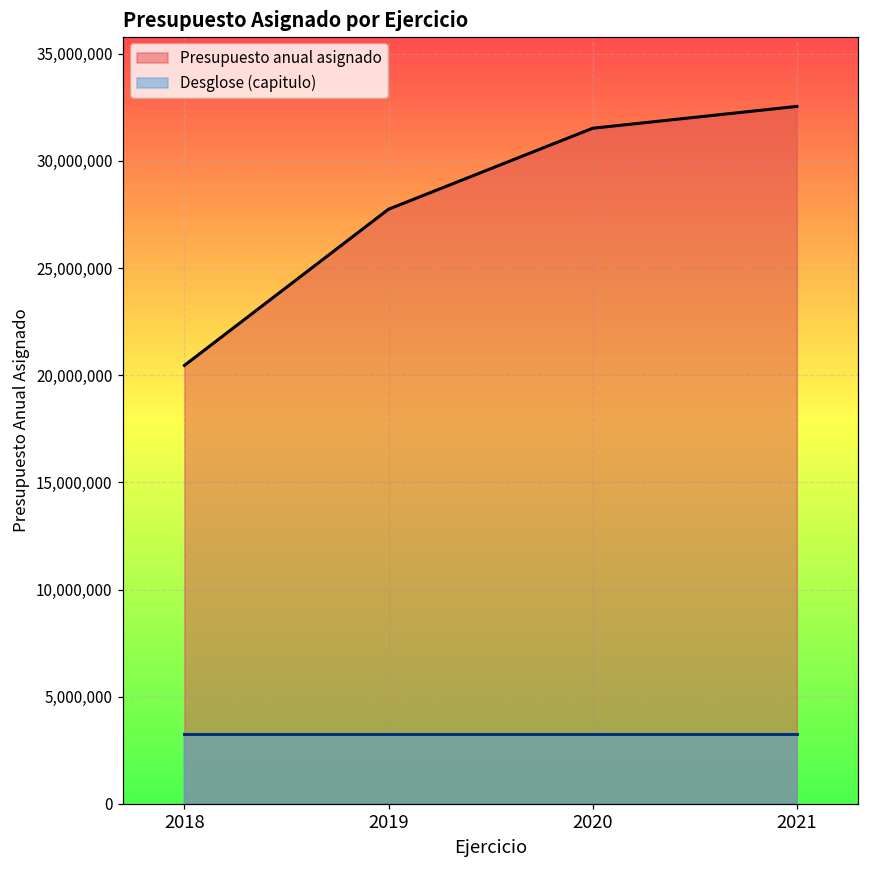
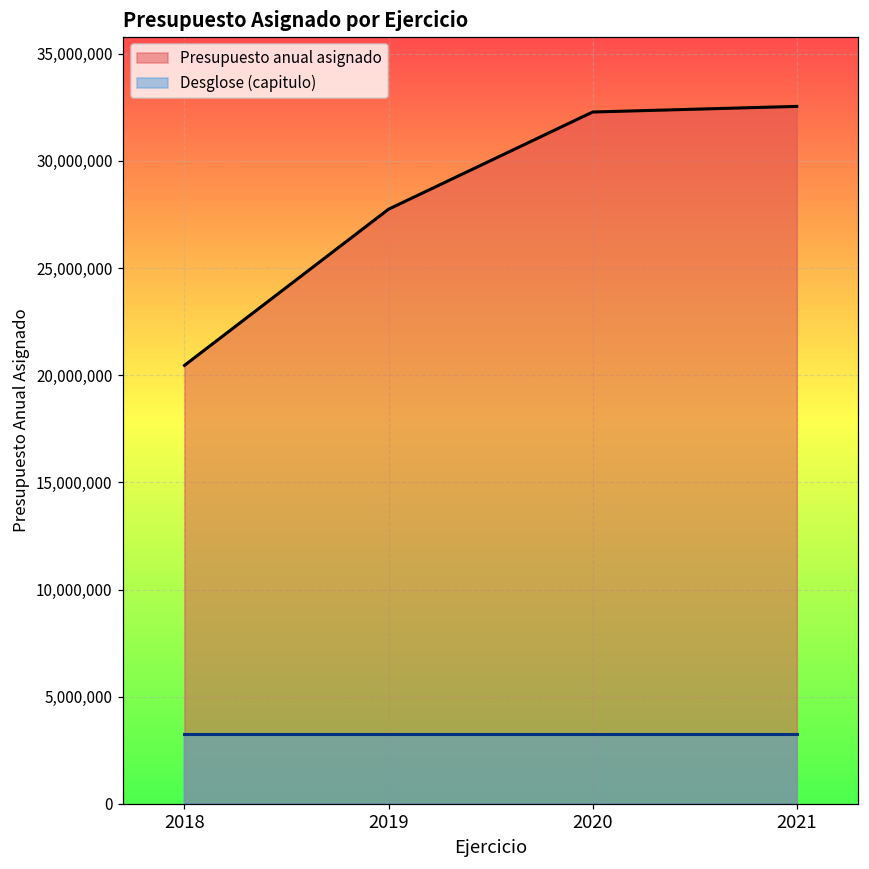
  {
    "Presupuesto anual asignado": {
      "2018": "20,500,000",
      "2019": "27,700,000",
-     "2020": "31,500,000",
+     "2020": "32,300,000",
      "2021": "32,500,000"
    },
    "Desglose (capitulo)": {
      "2018": "3,300,000",
      "2019": "3,300,000",
      "2020": "3,300,000",
      "2021": "3,300,000"
    }
  }
